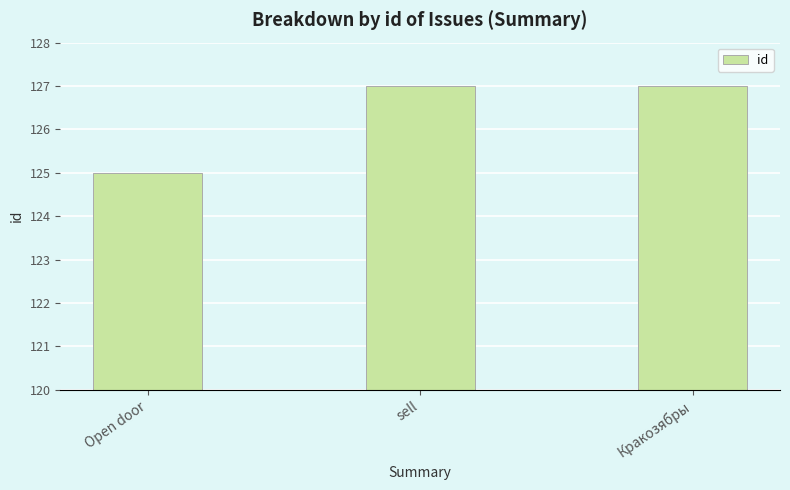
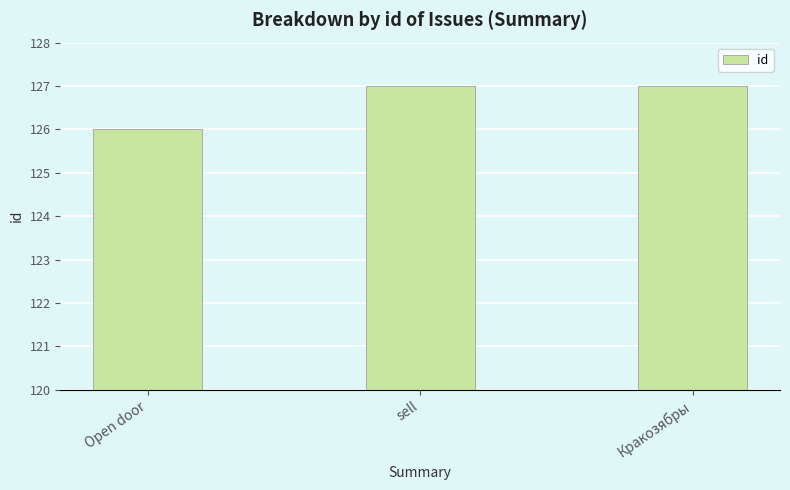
  {
-   "Open door": 125,
+   "Open door": 126,
    "sell": 127,
    "Кракозябры": 127
  }
